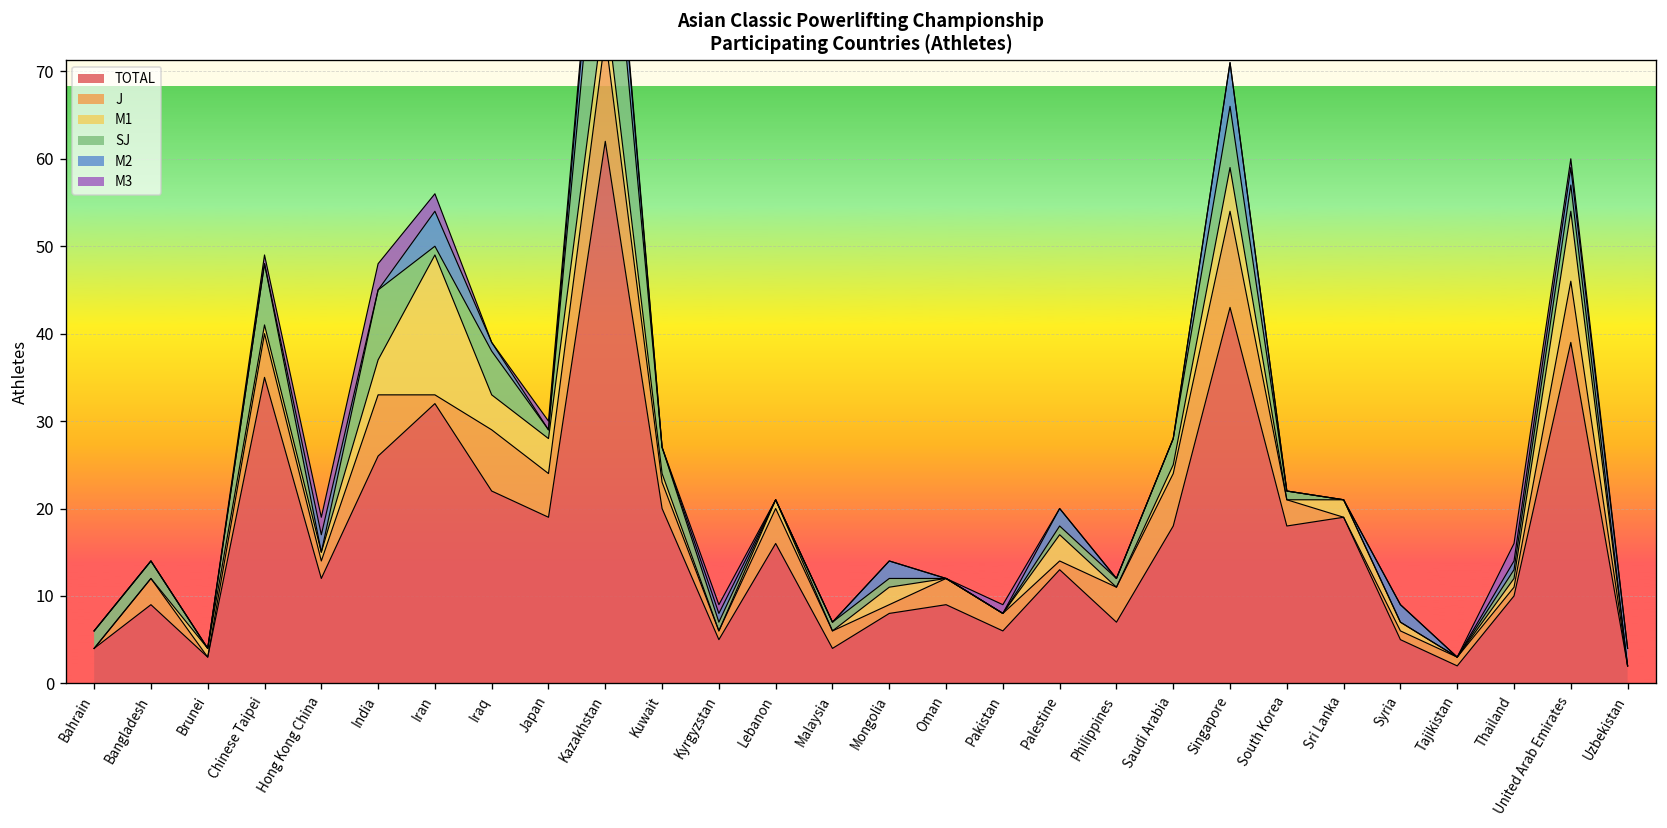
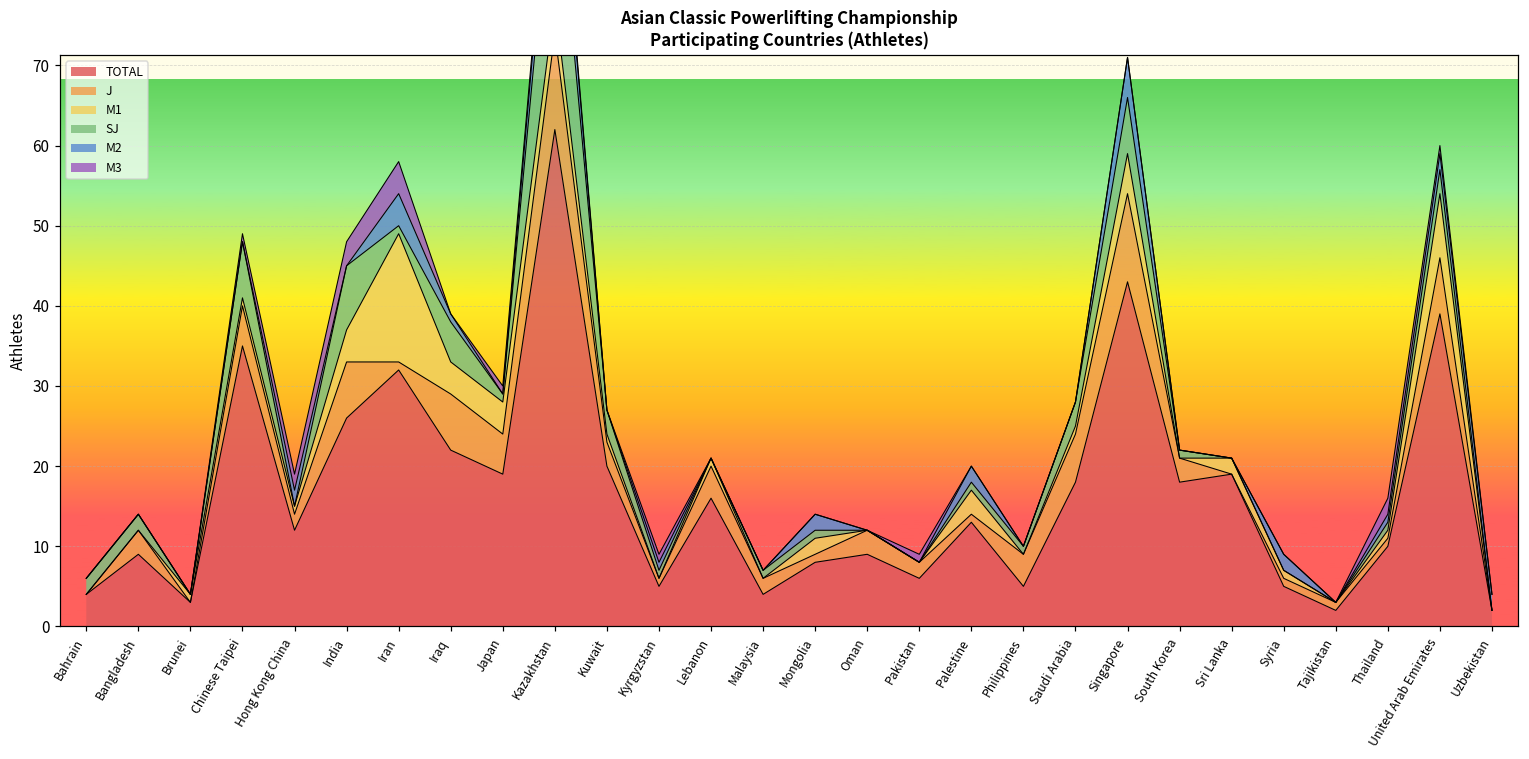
  {
    "TOTAL": {
      "Bangladesh": 9,
      "Chinese Taipei": 35,
      "Hong Kong China": 12,
      "India": 26,
      "Iran": 32,
      "Iraq": 22,
      "Japan": 19,
      "Kazakhstan": 62,
      "Kuwait": 20,
      "Kyrgyzstan": 5,
      "Lebanon": 16,
      "Malaysia": 4,
      "Mongolia": 8,
      "Oman": 9,
      "Pakistan": 6,
      "Palestine": 13,
-     "Philippines": 7,
+     "Philippines": 5,
      "Saudi Arabia": 18,
      "Singapore": 43,
      "South Korea": 18,
      "Syria": 5,
      "Tajikistan": 2,
      "Thailand": 10,
      "United Arab Emirates": 39
    },
    "SJ": {
      "Iran": 1,
      "Iraq": 5,
      "Kyrgyzstan": 1,
      "Mongolia": 1,
      "Palestine": 1,
      "Singapore": 7,
      "Thailand": 1,
      "United Arab Emirates": 3
    },
    "M2": {
      "Hong Kong China": 2,
      "Iran": 4,
      "Kyrgyzstan": 1,
      "Thailand": 1,
      "United Arab Emirates": 2
    },
    "M3": {
      "Chinese Taipei": 1,
      "Hong Kong China": 2,
      "India": 3,
-     "Iran": 2,
+     "Iran": 4,
      "Japan": 1,
      "Kyrgyzstan": 1,
      "Pakistan": 1,
      "Thailand": 2,
      "United Arab Emirates": 1
    }
  }
